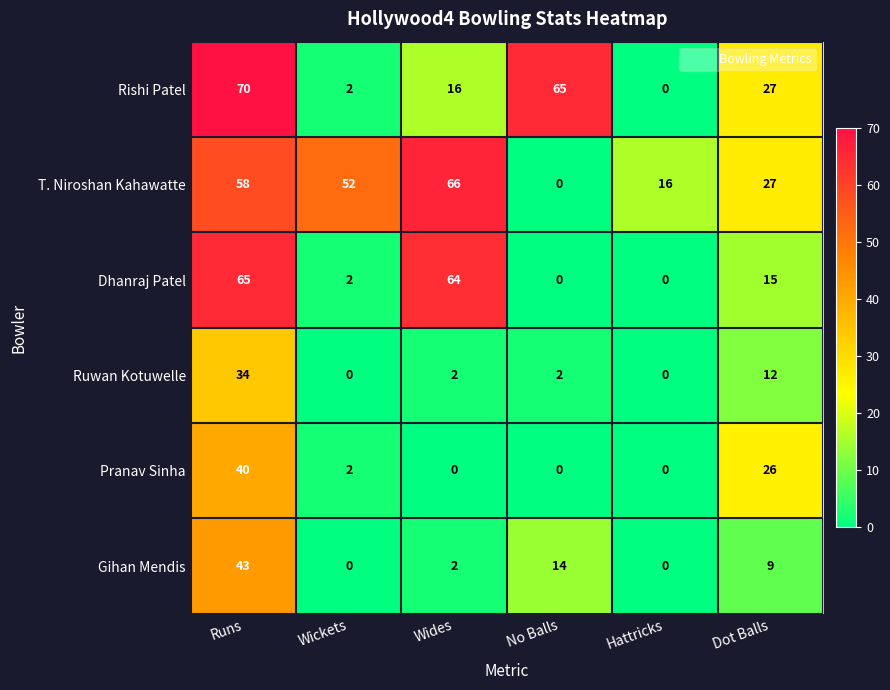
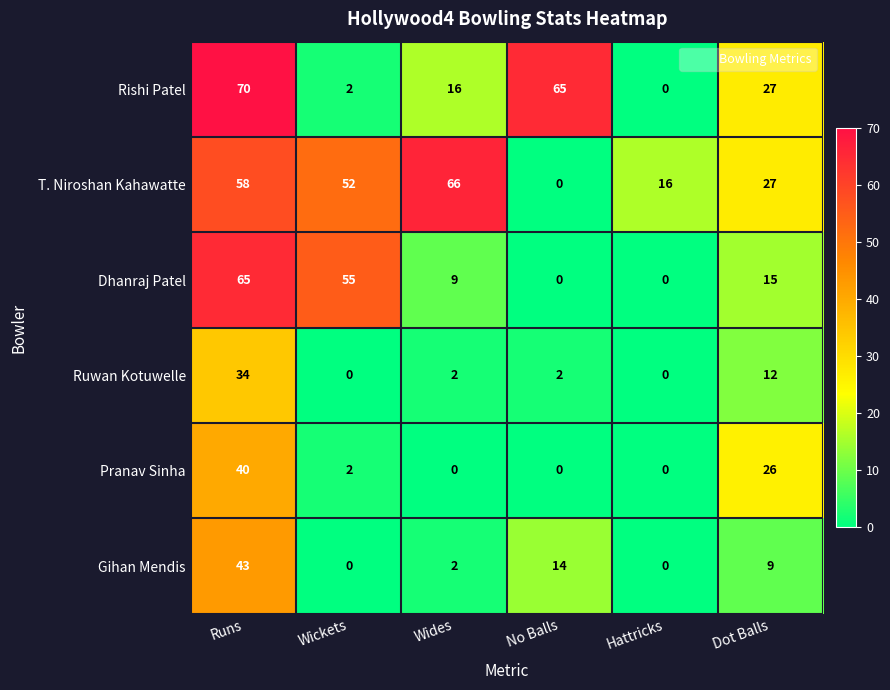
  {
    "Rishi Patel": {
      "Runs": 70,
      "Wickets": 2,
      "Wides": 16,
      "No Balls": 65,
      "Hattricks": 0,
      "Dot Balls": 27
    },
    "T. Niroshan Kahawatte": {
      "Runs": 58,
      "Wickets": 52,
      "Wides": 66,
      "No Balls": 0,
      "Hattricks": 16,
      "Dot Balls": 27
    },
    "Dhanraj Patel": {
      "Runs": 65,
-     "Wickets": 2,
-     "Wides": 64,
+     "Wickets": 55,
+     "Wides": 9,
      "No Balls": 0,
      "Hattricks": 0,
      "Dot Balls": 15
    },
    "Ruwan Kotuwelle": {
      "Runs": 34,
      "Wickets": 0,
      "Wides": 2,
      "No Balls": 2,
      "Hattricks": 0,
      "Dot Balls": 12
    },
    "Pranav Sinha": {
      "Runs": 40,
      "Wickets": 2,
      "Wides": 0,
      "No Balls": 0,
      "Hattricks": 0,
      "Dot Balls": 26
    },
    "Gihan Mendis": {
      "Runs": 43,
      "Wickets": 0,
      "Wides": 2,
      "No Balls": 14,
      "Hattricks": 0,
      "Dot Balls": 9
    }
  }
